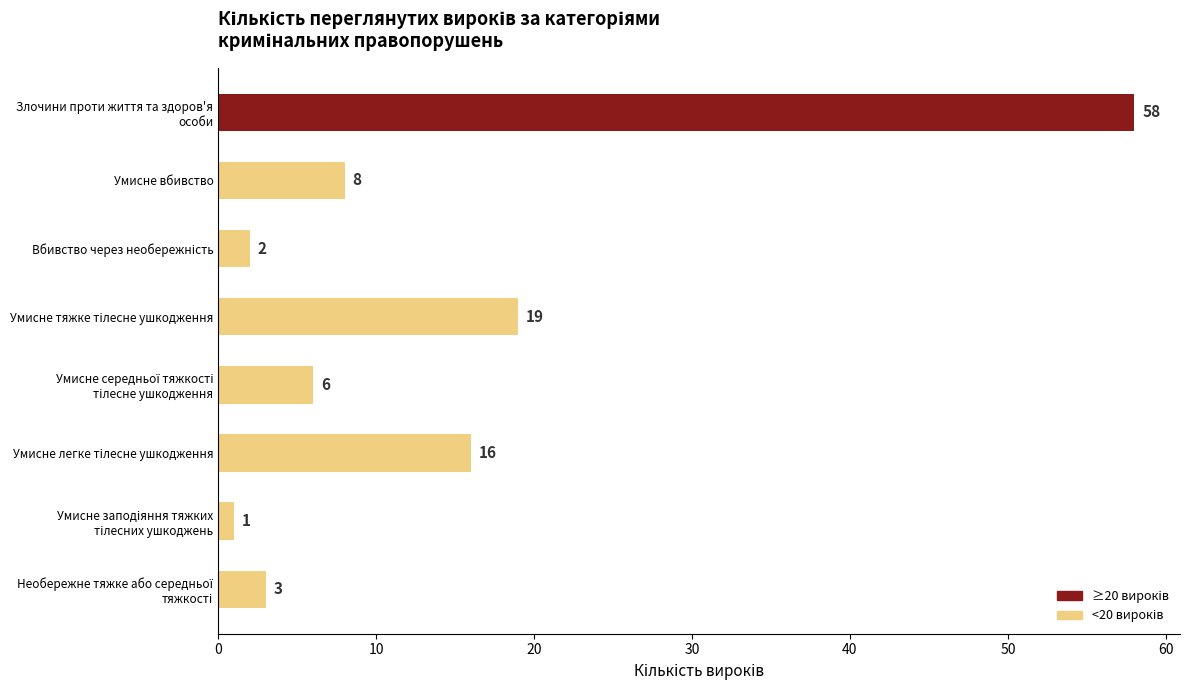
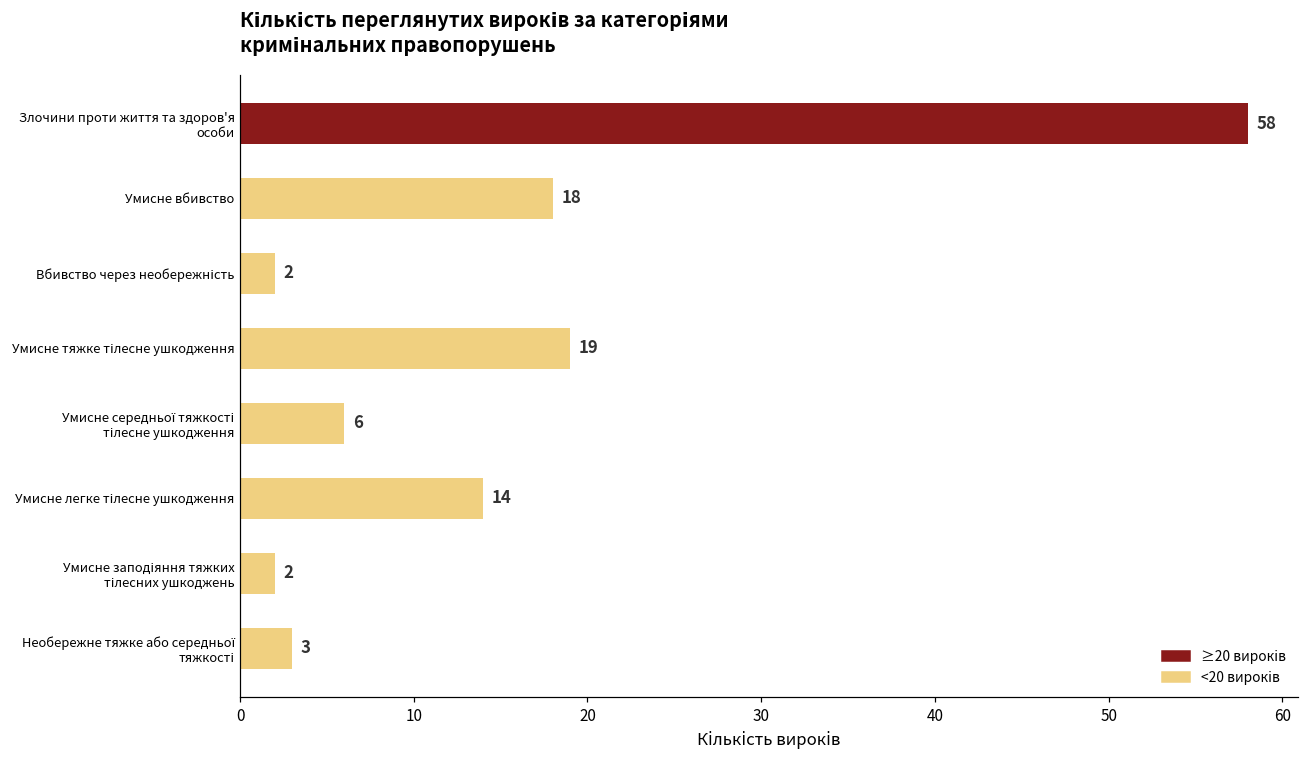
  {
    "Злочини проти життя та здоров'я особи": 58,
-   "Умисне вбивство": 8,
+   "Умисне вбивство": 18,
    "Вбивство через необережність": 2,
    "Умисне тяжке тілесне ушкодження": 19,
    "Умисне середньої тяжкості тілесне ушкодження": 6,
-   "Умисне легке тілесне ушкодження": 16,
-   "Умисне заподіяння тяжких тілесних ушкоджень": 1,
+   "Умисне легке тілесне ушкодження": 14,
+   "Умисне заподіяння тяжких тілесних ушкоджень": 2,
    "Необережне тяжке або середньої тяжкості": 3
  }
